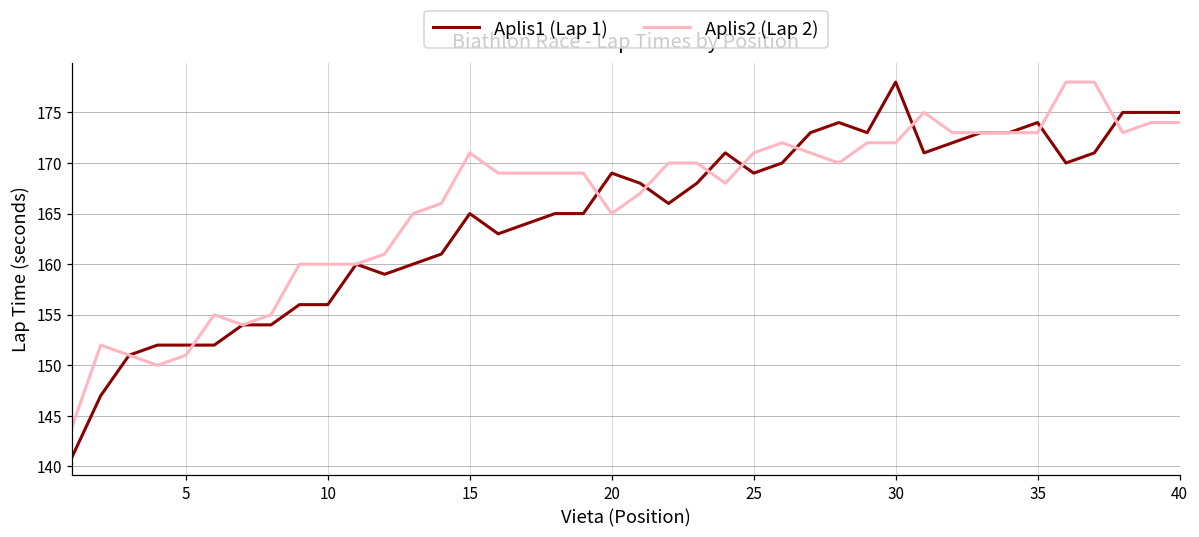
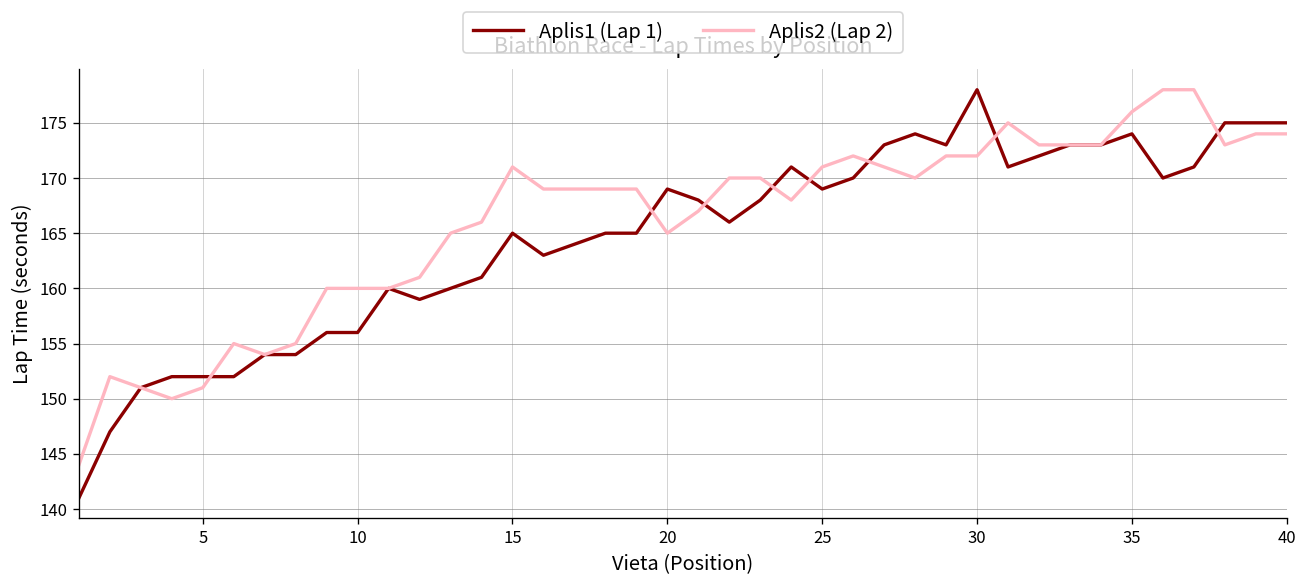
  {
    "Aplis1 (Lap 1)": {
      "5": 152,
      "10": 156,
      "15": 165,
      "20": 169,
      "25": 169,
      "30": 178,
      "35": 174,
      "40": 175
    },
    "Aplis2 (Lap 2)": {
      "5": 151,
      "10": 160,
      "15": 171,
      "20": 165,
      "25": 171,
      "30": 172,
-     "35": 173,
+     "35": 176,
      "40": 174
    }
  }
